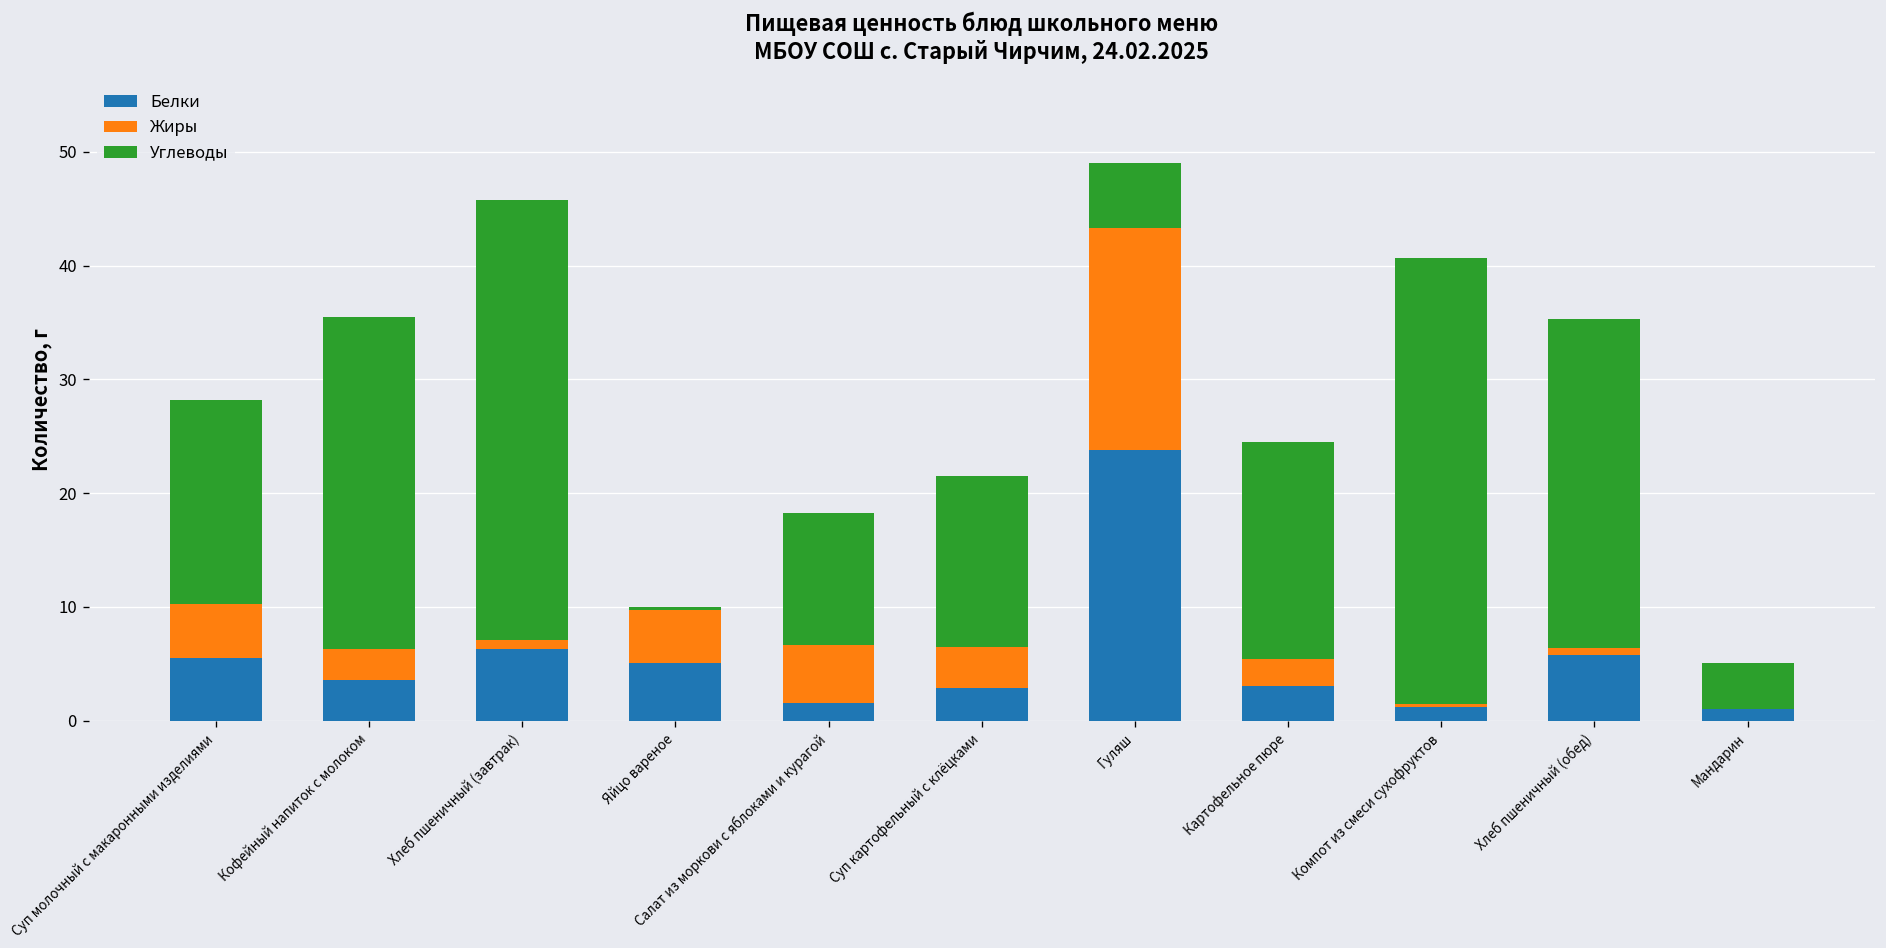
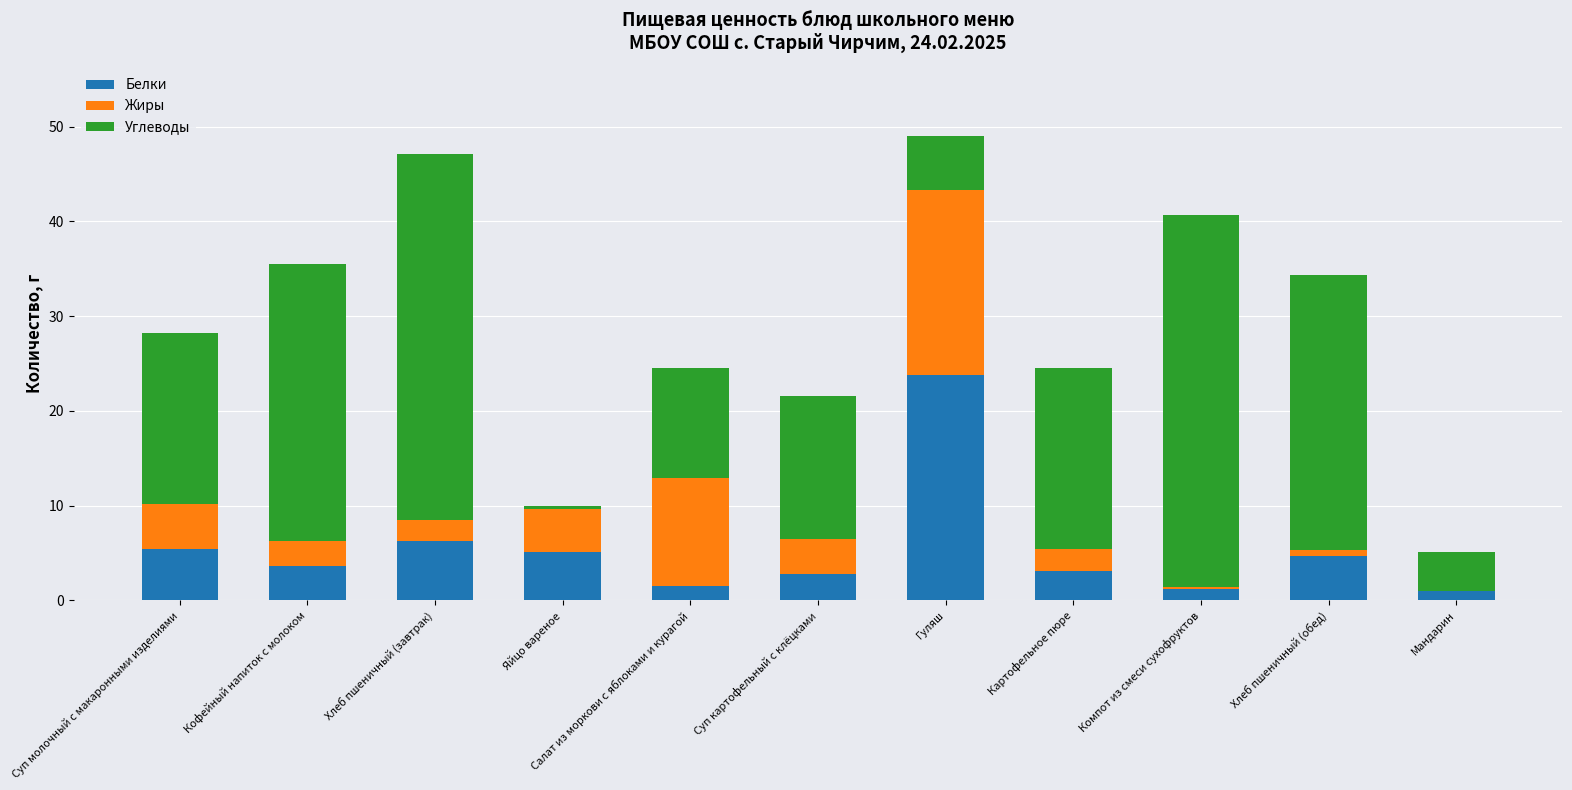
  {
    "Белки": {
      "Суп молочный с макаронными изделиями": 5,
      "Кофейный напиток с молоком": 4,
      "Хлеб пшеничный (завтрак)": 6,
      "Яйцо вареное": 5,
      "Салат из моркови с яблоками и курагой": 2,
      "Суп картофельный с клёцками": 3,
      "Гуляш": 24,
      "Картофельное пюре": 3,
      "Компот из смеси сухофруктов": 1,
-     "Хлеб пшеничный (обед)": 6,
+     "Хлеб пшеничный (обед)": 5,
      "Мандарин": 1
    },
    "Жиры": {
      "Суп молочный с макаронными изделиями": 5,
      "Кофейный напиток с молоком": 3,
-     "Хлеб пшеничный (завтрак)": 1,
+     "Хлеб пшеничный (завтрак)": 2,
      "Яйцо вареное": 5,
-     "Салат из моркови с яблоками и курагой": 5,
+     "Салат из моркови с яблоками и курагой": 11,
      "Суп картофельный с клёцками": 4,
      "Гуляш": 20,
      "Картофельное пюре": 2,
      "Компот из смеси сухофруктов": 0,
      "Хлеб пшеничный (обед)": 1,
      "Мандарин": 0
    },
    "Углеводы": {
      "Суп молочный с макаронными изделиями": 18,
      "Кофейный напиток с молоком": 29,
      "Хлеб пшеничный (завтрак)": 39,
      "Яйцо вареное": 0,
      "Салат из моркови с яблоками и курагой": 12,
      "Суп картофельный с клёцками": 15,
      "Гуляш": 6,
      "Картофельное пюре": 19,
      "Компот из смеси сухофруктов": 39,
      "Хлеб пшеничный (обед)": 29,
      "Мандарин": 4
    }
  }
